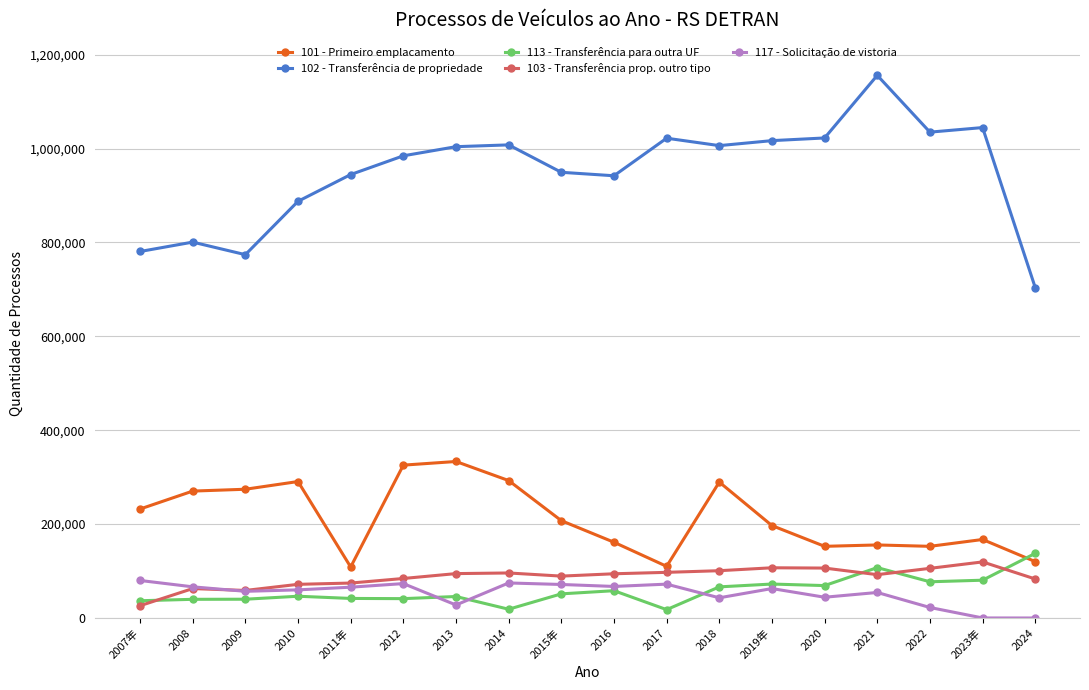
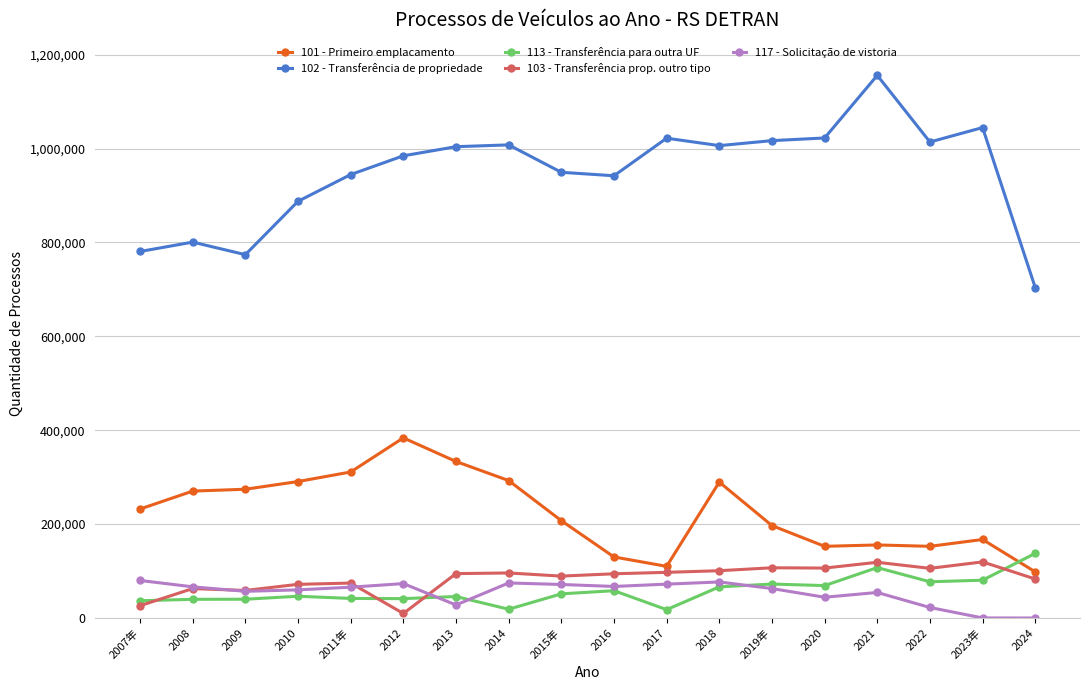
  {
    "101 - Primeiro emplacamento": {
      "2007年": "230,000",
      "2008": "270,000",
      "2009": "270,000",
      "2010": "290,000",
-     "2011年": "110,000",
-     "2012": "330,000",
+     "2011年": "310,000",
+     "2012": "380,000",
      "2013": "330,000",
      "2014": "290,000",
      "2015年": "210,000",
-     "2016": "160,000",
+     "2016": "130,000",
      "2017": "110,000",
      "2018": "290,000",
      "2019年": "200,000",
      "2020": "150,000",
      "2021": "160,000",
      "2022": "150,000",
      "2023年": "170,000",
-     "2024": "120,000"
+     "2024": "100,000"
    },
    "102 - Transferência de propriedade": {
      "2007年": "780,000",
      "2008": "800,000",
      "2009": "770,000",
      "2010": "890,000",
      "2011年": "940,000",
      "2012": "980,000",
      "2013": "1,000,000",
      "2014": "1,010,000",
      "2015年": "950,000",
      "2016": "940,000",
      "2017": "1,020,000",
      "2018": "1,010,000",
      "2019年": "1,020,000",
      "2020": "1,020,000",
      "2021": "1,160,000",
-     "2022": "1,030,000",
+     "2022": "1,010,000",
      "2023年": "1,040,000",
      "2024": "700,000"
    },
    "113 - Transferência para outra UF": {
      "2007年": "40,000",
      "2008": "40,000",
      "2009": "40,000",
      "2010": "50,000",
      "2011年": "40,000",
      "2012": "40,000",
      "2013": "50,000",
      "2014": "20,000",
      "2015年": "50,000",
      "2016": "60,000",
      "2017": "20,000",
      "2018": "70,000",
      "2019年": "70,000",
      "2020": "70,000",
      "2021": "110,000",
      "2022": "80,000",
      "2023年": "80,000",
      "2024": "140,000"
    },
    "103 - Transferência prop. outro tipo": {
      "2007年": "30,000",
      "2010": "70,000",
      "2011年": "70,000",
-     "2012": "80,000",
+     "2012": "10,000",
      "2013": "90,000",
      "2014": "100,000",
      "2015年": "90,000",
      "2016": "90,000",
      "2017": "100,000",
      "2018": "100,000",
      "2019年": "110,000",
      "2020": "110,000",
-     "2021": "90,000",
+     "2021": "120,000",
      "2022": "110,000",
      "2023年": "120,000",
      "2024": "80,000"
    },
    "117 - Solicitação de vistoria": {
      "2007年": "80,000",
      "2010": "60,000",
      "2011年": "70,000",
      "2012": "70,000",
      "2013": "30,000",
      "2014": "70,000",
      "2015年": "70,000",
      "2016": "70,000",
      "2017": "70,000",
-     "2018": "40,000",
+     "2018": "80,000",
      "2019年": "60,000",
      "2020": "40,000",
      "2021": "50,000",
      "2022": "20,000",
      "2023年": "0",
      "2024": "0"
    }
  }
